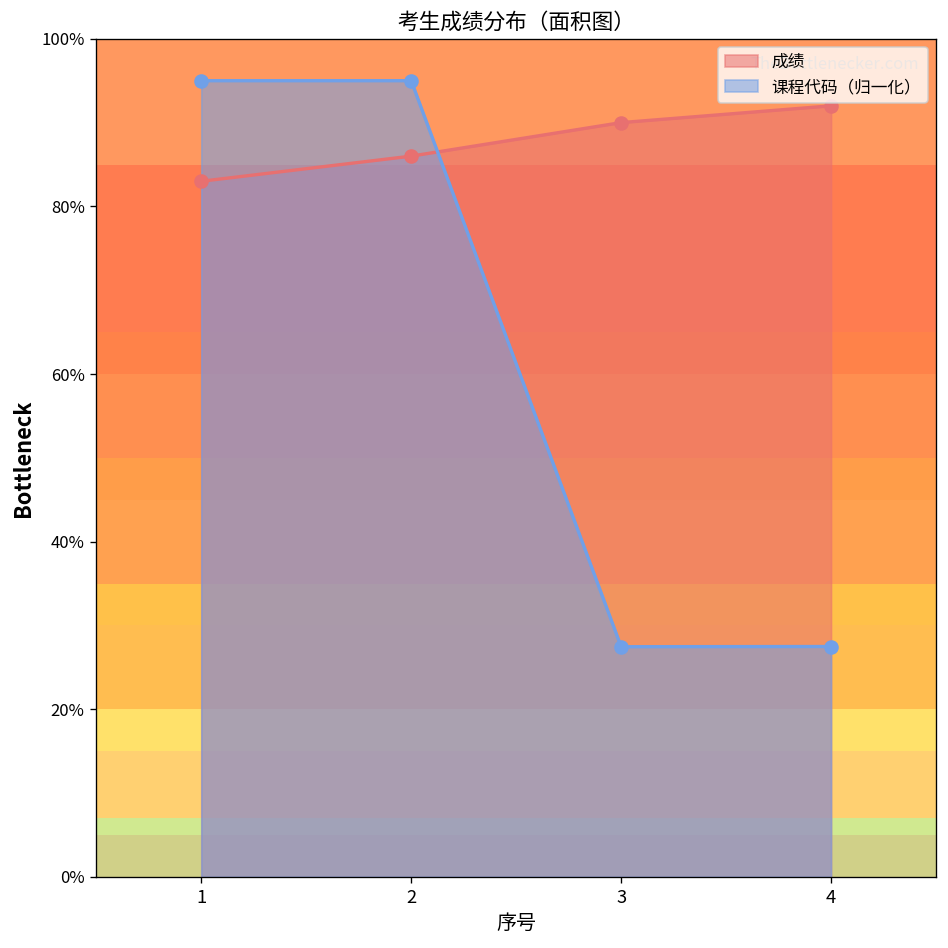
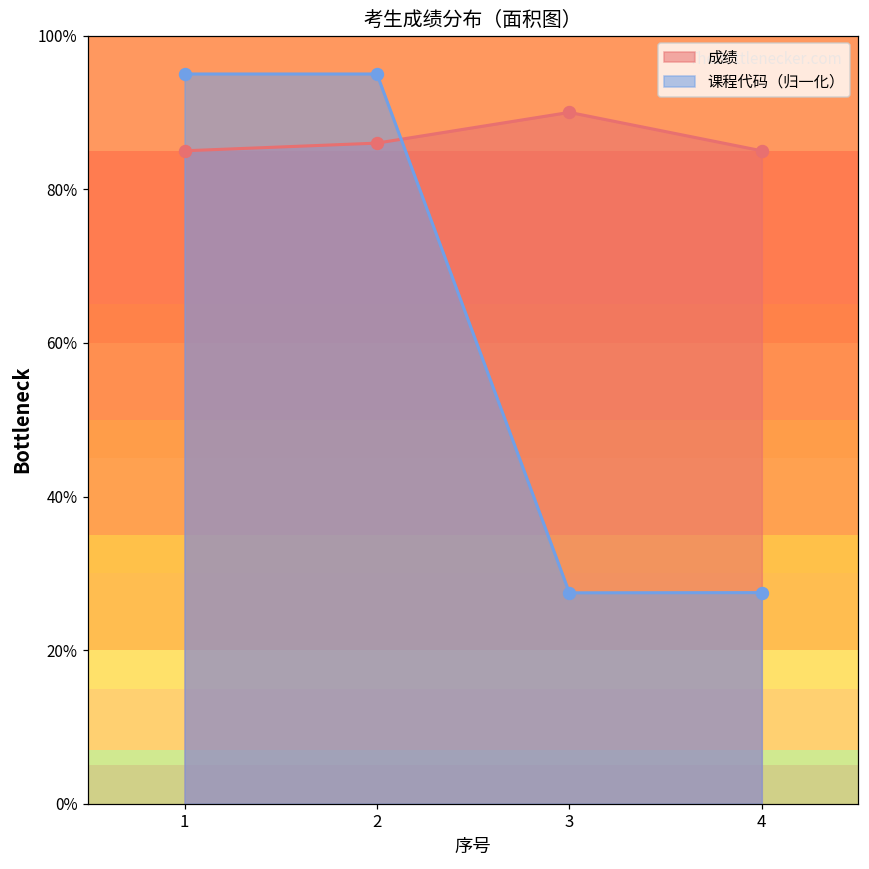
  {
    "成绩": {
-     "1": "83%",
+     "1": "85%",
      "2": "86%",
      "3": "90%",
-     "4": "92%"
+     "4": "85%"
    },
    "课程代码（归一化）": {
      "1": "95%",
      "2": "95%",
      "3": "27%",
      "4": "27%"
    }
  }
